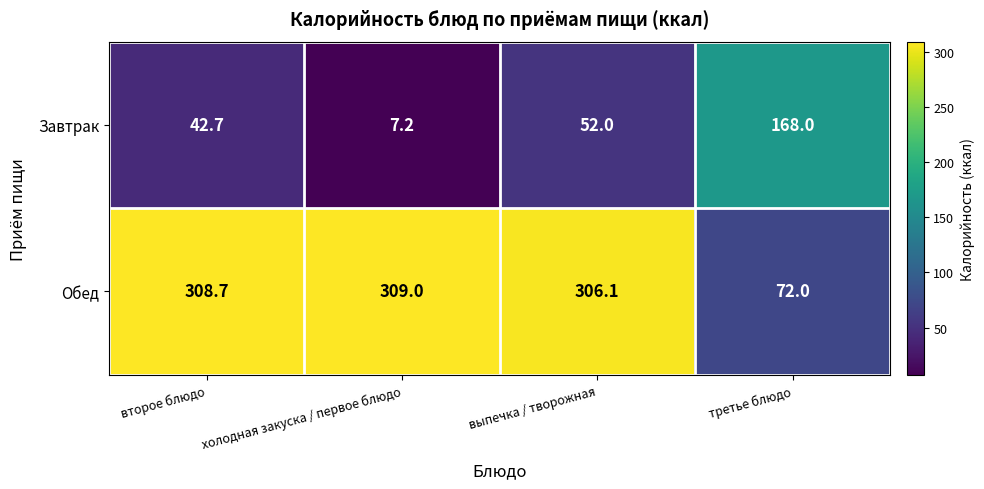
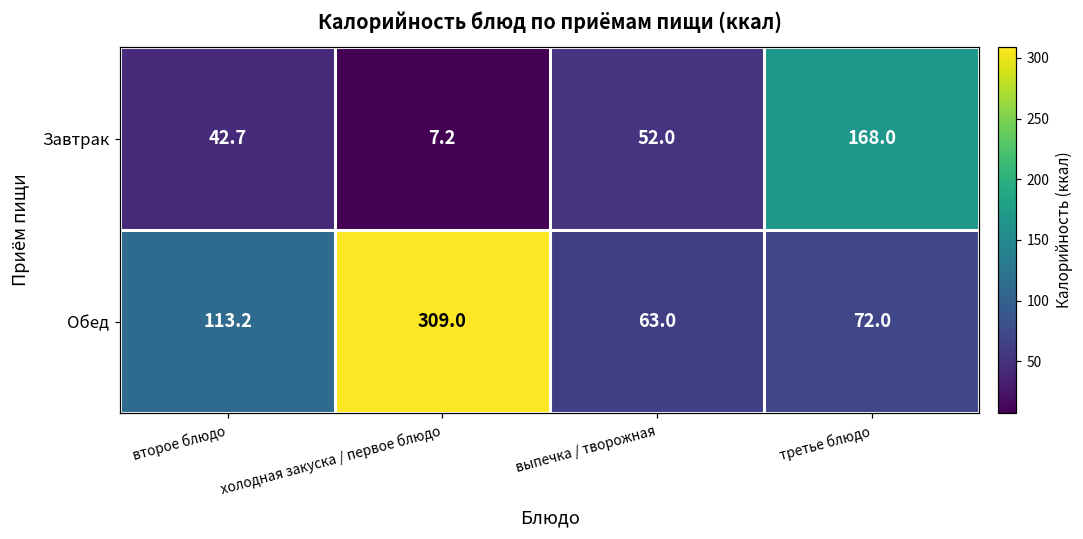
  {
    "Завтрак": {
      "второе блюдо": 42.7,
      "холодная закуска / первое блюдо": 7.2,
      "выпечка / творожная": 52.0,
      "третье блюдо": 168.0
    },
    "Обед": {
-     "второе блюдо": 308.7,
+     "второе блюдо": 113.2,
      "холодная закуска / первое блюдо": 309.0,
-     "выпечка / творожная": 306.1,
+     "выпечка / творожная": 63.0,
      "третье блюдо": 72.0
    }
  }
